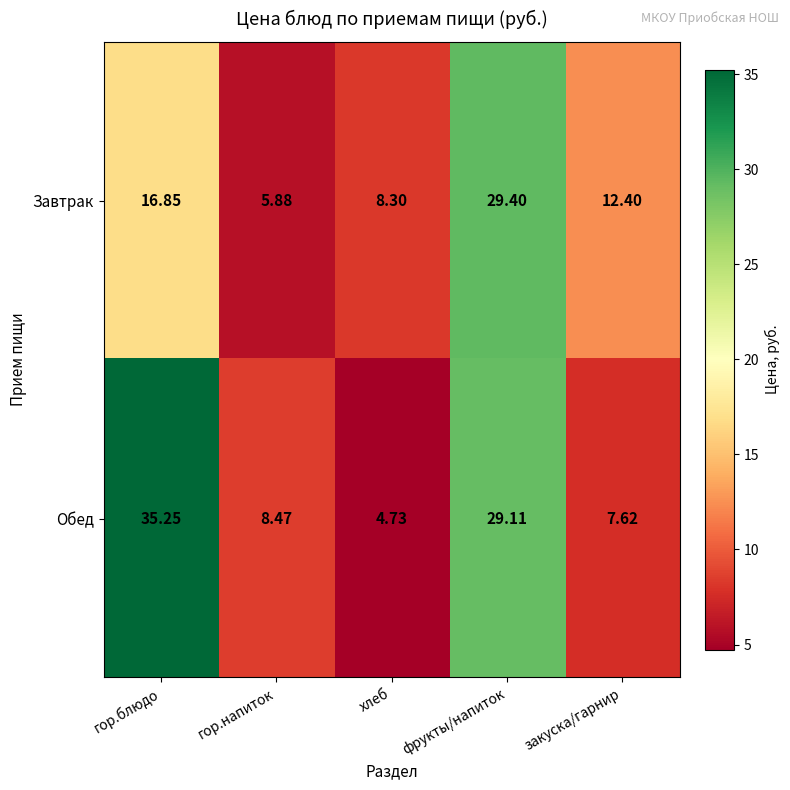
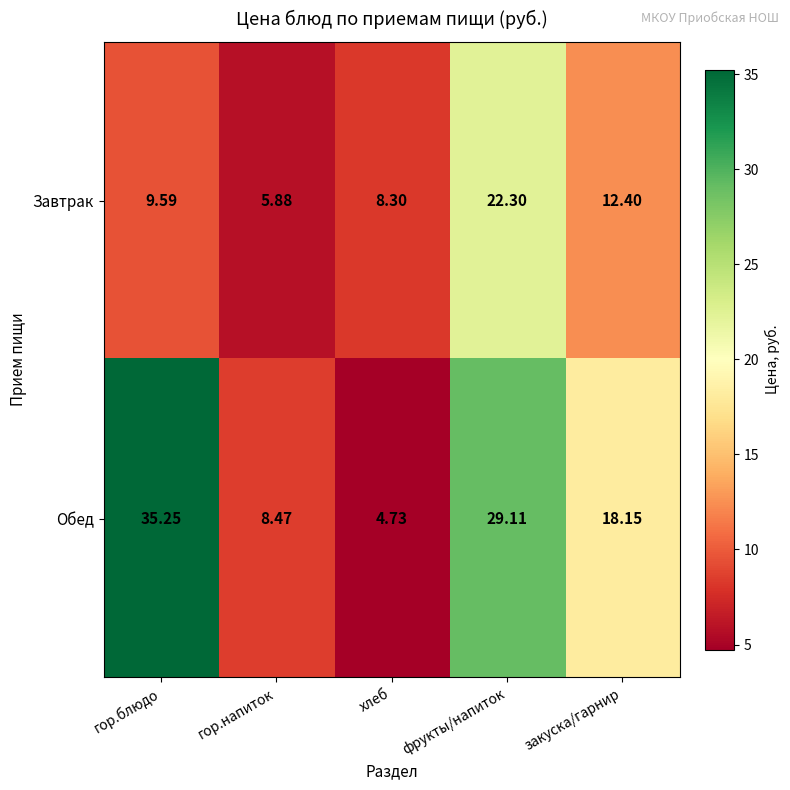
  {
    "Завтрак": {
-     "гор.блюдо": 16.85,
+     "гор.блюдо": 9.59,
      "гор.напиток": 5.88,
      "хлеб": 8.30,
-     "фрукты/напиток": 29.40,
+     "фрукты/напиток": 22.30,
      "закуска/гарнир": 12.40
    },
    "Обед": {
      "гор.блюдо": 35.25,
      "гор.напиток": 8.47,
      "хлеб": 4.73,
      "фрукты/напиток": 29.11,
-     "закуска/гарнир": 7.62
+     "закуска/гарнир": 18.15
    }
  }
